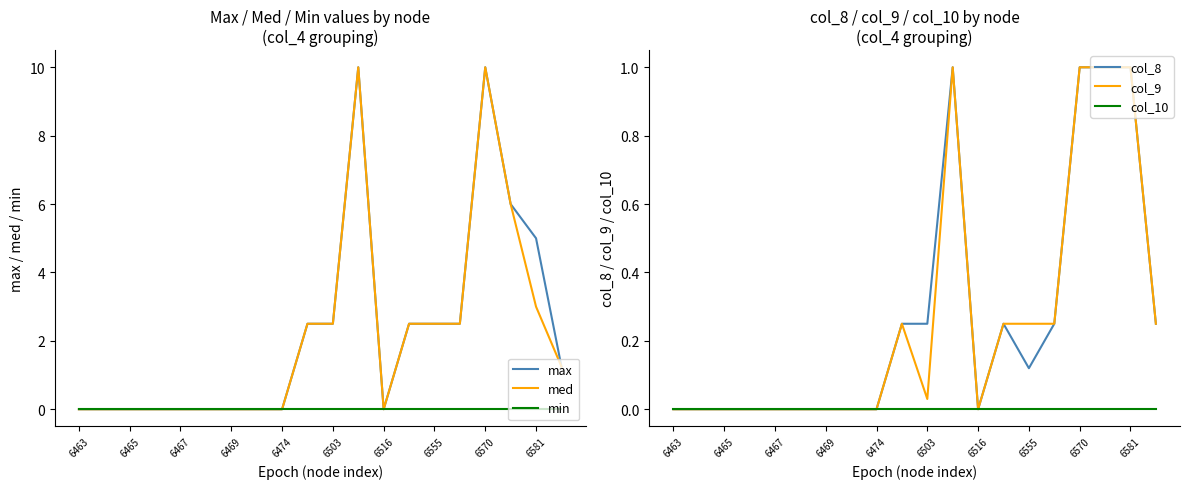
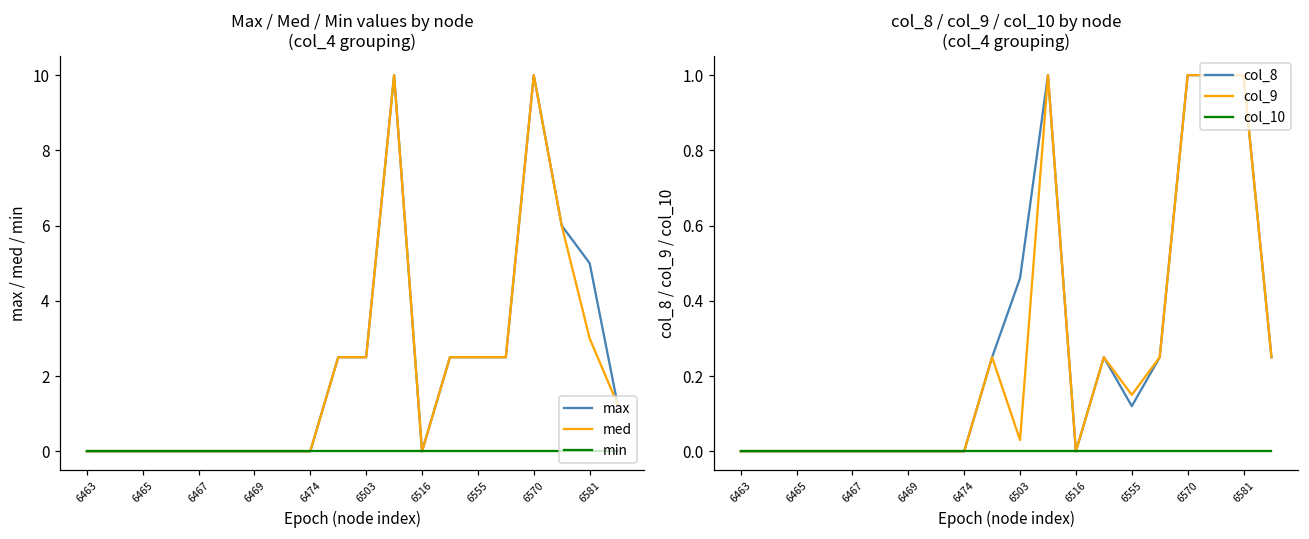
  {
    "Max / Med / Min values by node (col_4 grouping)": {
      "max": {
        "6581": 5.0
      },
      "med": {
        "6581": 3.0
      },
      "min": {
        "6503": 0.0,
        "6555": 0.0,
        "6570": 0.0
      }
    },
    "col_8 / col_9 / col_10 by node (col_4 grouping)": {
      "col_8": {
-       "6503": 0.25,
+       "6503": 0.46,
        "6555": 0.12
      },
      "col_9": {
        "6503": 0.03,
-       "6555": 0.25
+       "6555": 0.15
      },
      "col_10": {
        "6503": 0.00,
        "6555": 0.00,
        "6570": 0.00,
        "6581": 0.00
      }
    }
  }
